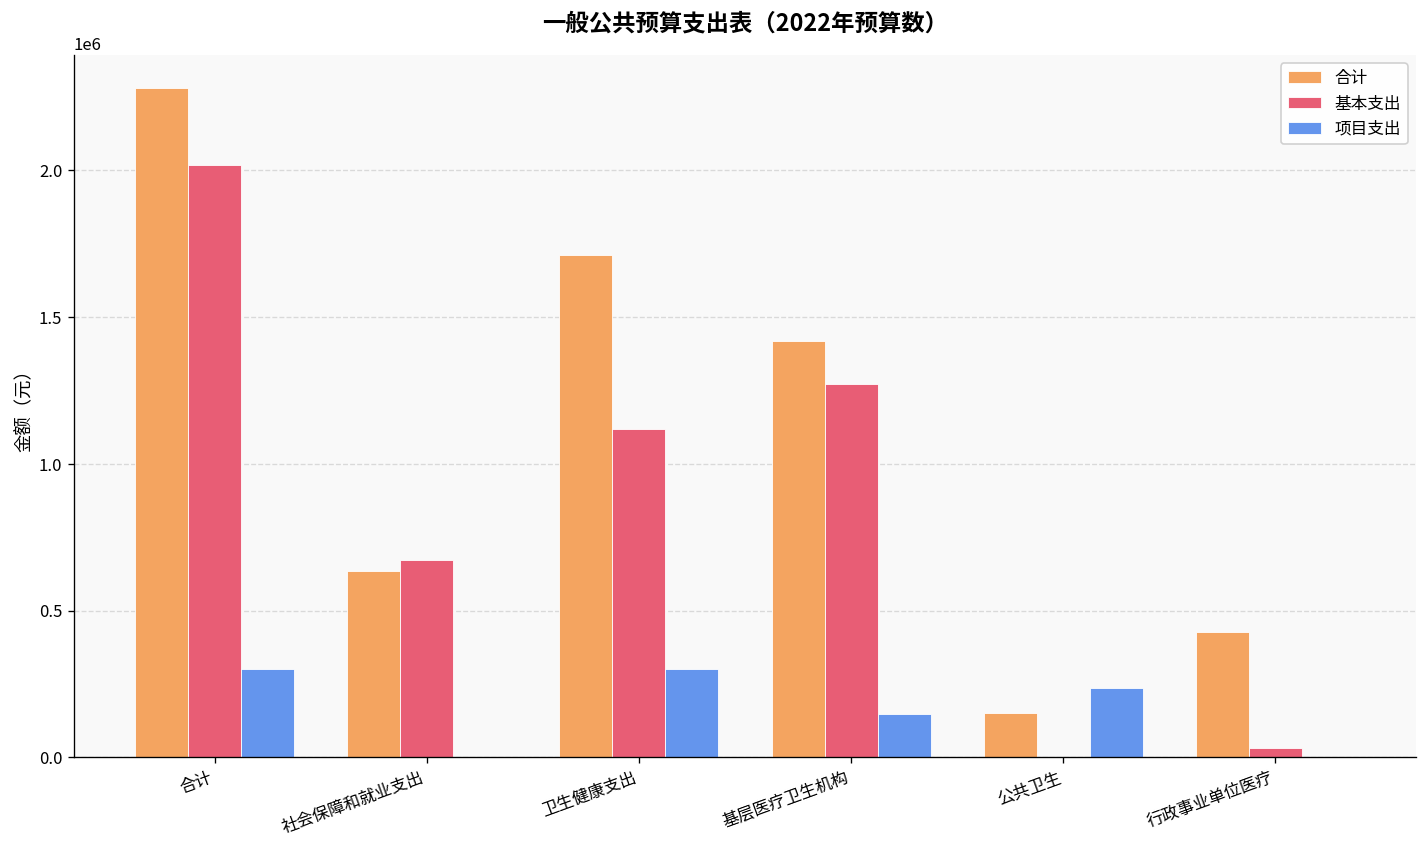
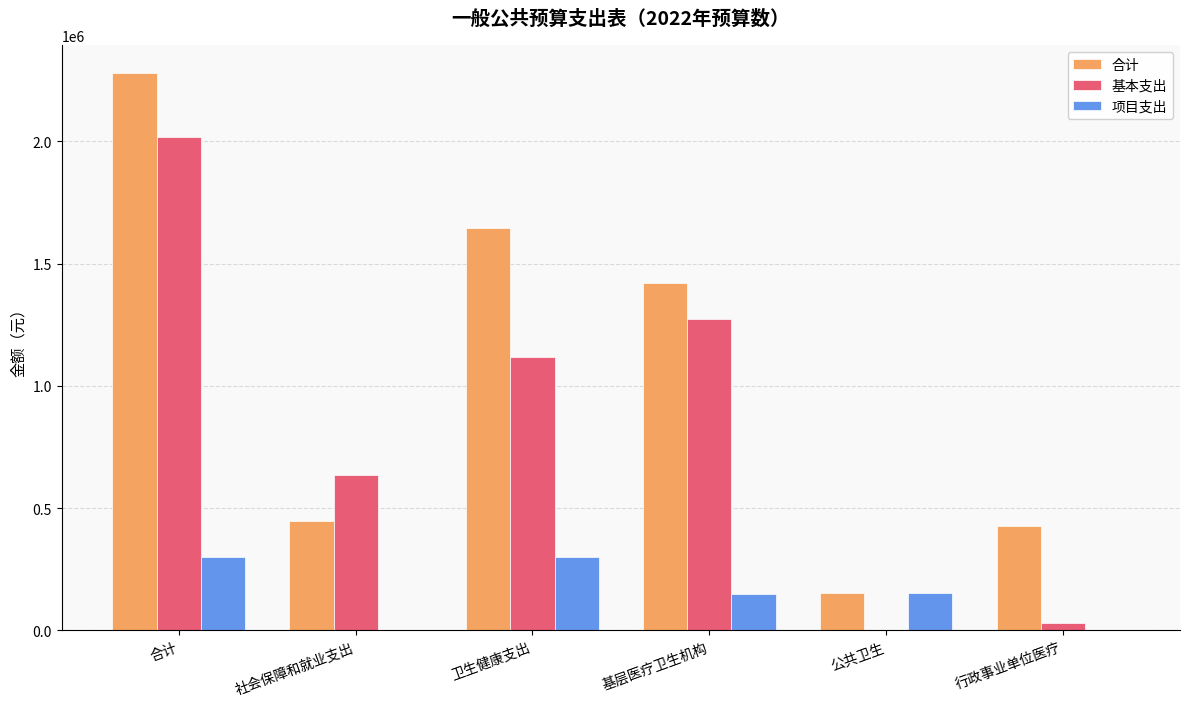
  {
    "合计": {
      "合计": 2280000,
-     "社会保障和就业支出": 640000,
-     "卫生健康支出": 1710000,
+     "社会保障和就业支出": 450000,
+     "卫生健康支出": 1640000,
      "基层医疗卫生机构": 1420000,
      "公共卫生": 150000,
      "行政事业单位医疗": 430000
    },
    "基本支出": {
      "合计": 2020000,
-     "社会保障和就业支出": 670000,
+     "社会保障和就业支出": 640000,
      "卫生健康支出": 1120000,
      "基层医疗卫生机构": 1270000,
      "公共卫生": 0,
      "行政事业单位医疗": 30000
    },
    "项目支出": {
      "合计": 300000,
      "社会保障和就业支出": 0,
      "卫生健康支出": 300000,
      "基层医疗卫生机构": 150000,
-     "公共卫生": 240000,
+     "公共卫生": 150000,
      "行政事业单位医疗": 0
    }
  }
